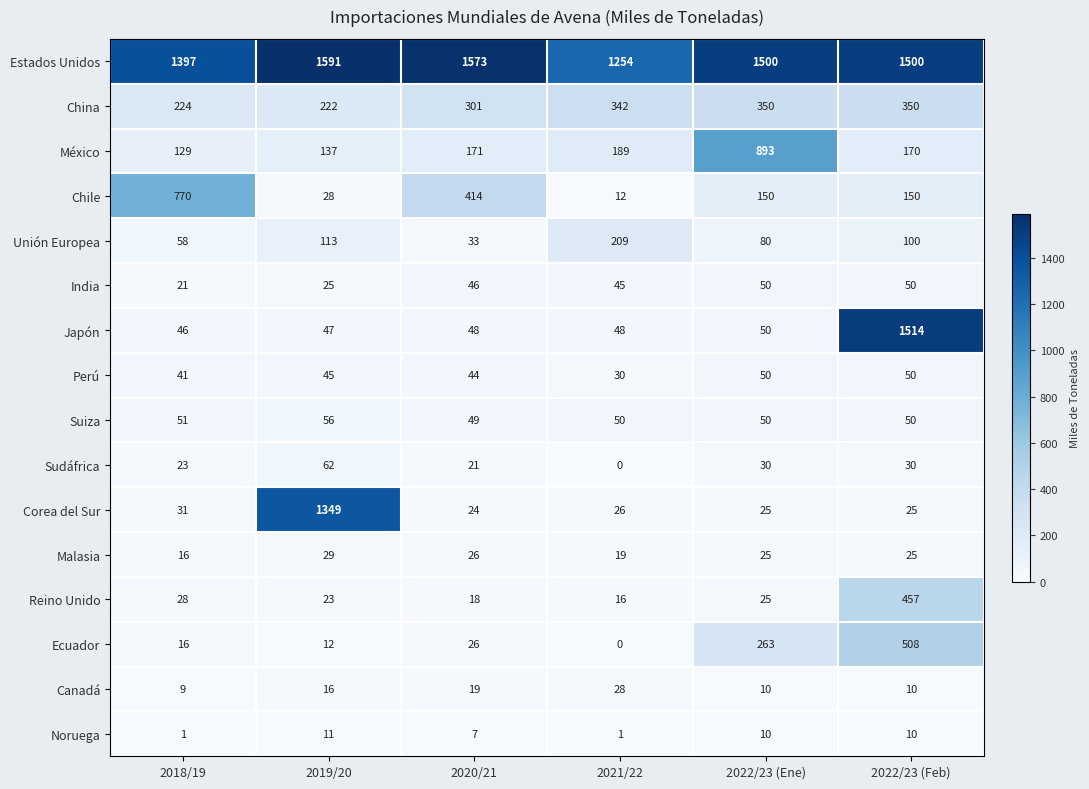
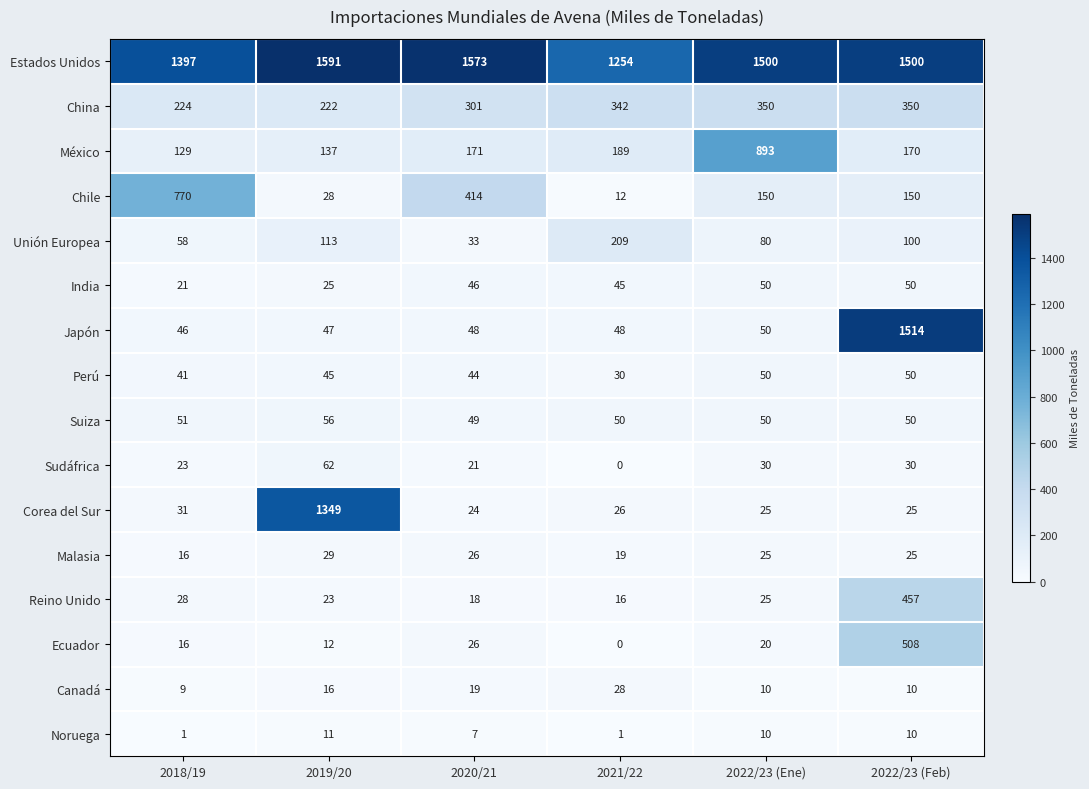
  {
    "Estados Unidos": {
      "2018/19": 1397,
      "2019/20": 1591,
      "2020/21": 1573,
      "2021/22": 1254,
      "2022/23 (Ene)": 1500,
      "2022/23 (Feb)": 1500
    },
    "China": {
      "2018/19": 224,
      "2019/20": 222,
      "2020/21": 301,
      "2021/22": 342,
      "2022/23 (Ene)": 350,
      "2022/23 (Feb)": 350
    },
    "México": {
      "2018/19": 129,
      "2019/20": 137,
      "2020/21": 171,
      "2021/22": 189,
      "2022/23 (Ene)": 893,
      "2022/23 (Feb)": 170
    },
    "Chile": {
      "2018/19": 770,
      "2019/20": 28,
      "2020/21": 414,
      "2021/22": 12,
      "2022/23 (Ene)": 150,
      "2022/23 (Feb)": 150
    },
    "Unión Europea": {
      "2018/19": 58,
      "2019/20": 113,
      "2020/21": 33,
      "2021/22": 209,
      "2022/23 (Ene)": 80,
      "2022/23 (Feb)": 100
    },
    "India": {
      "2018/19": 21,
      "2019/20": 25,
      "2020/21": 46,
      "2021/22": 45,
      "2022/23 (Ene)": 50,
      "2022/23 (Feb)": 50
    },
    "Japón": {
      "2018/19": 46,
      "2019/20": 47,
      "2020/21": 48,
      "2021/22": 48,
      "2022/23 (Ene)": 50,
      "2022/23 (Feb)": 1514
    },
    "Perú": {
      "2018/19": 41,
      "2019/20": 45,
      "2020/21": 44,
      "2021/22": 30,
      "2022/23 (Ene)": 50,
      "2022/23 (Feb)": 50
    },
    "Suiza": {
      "2018/19": 51,
      "2019/20": 56,
      "2020/21": 49,
      "2021/22": 50,
      "2022/23 (Ene)": 50,
      "2022/23 (Feb)": 50
    },
    "Sudáfrica": {
      "2018/19": 23,
      "2019/20": 62,
      "2020/21": 21,
      "2021/22": 0,
      "2022/23 (Ene)": 30,
      "2022/23 (Feb)": 30
    },
    "Corea del Sur": {
      "2018/19": 31,
      "2019/20": 1349,
      "2020/21": 24,
      "2021/22": 26,
      "2022/23 (Ene)": 25,
      "2022/23 (Feb)": 25
    },
    "Malasia": {
      "2018/19": 16,
      "2019/20": 29,
      "2020/21": 26,
      "2021/22": 19,
      "2022/23 (Ene)": 25,
      "2022/23 (Feb)": 25
    },
    "Reino Unido": {
      "2018/19": 28,
      "2019/20": 23,
      "2020/21": 18,
      "2021/22": 16,
      "2022/23 (Ene)": 25,
      "2022/23 (Feb)": 457
    },
    "Ecuador": {
      "2018/19": 16,
      "2019/20": 12,
      "2020/21": 26,
      "2021/22": 0,
-     "2022/23 (Ene)": 263,
+     "2022/23 (Ene)": 20,
      "2022/23 (Feb)": 508
    },
    "Canadá": {
      "2018/19": 9,
      "2019/20": 16,
      "2020/21": 19,
      "2021/22": 28,
      "2022/23 (Ene)": 10,
      "2022/23 (Feb)": 10
    },
    "Noruega": {
      "2018/19": 1,
      "2019/20": 11,
      "2020/21": 7,
      "2021/22": 1,
      "2022/23 (Ene)": 10,
      "2022/23 (Feb)": 10
    }
  }
